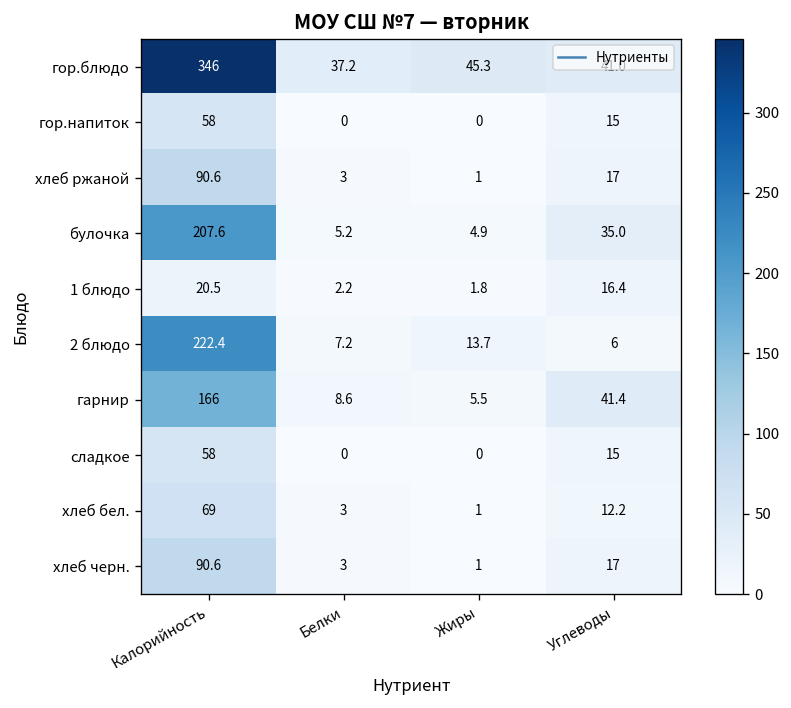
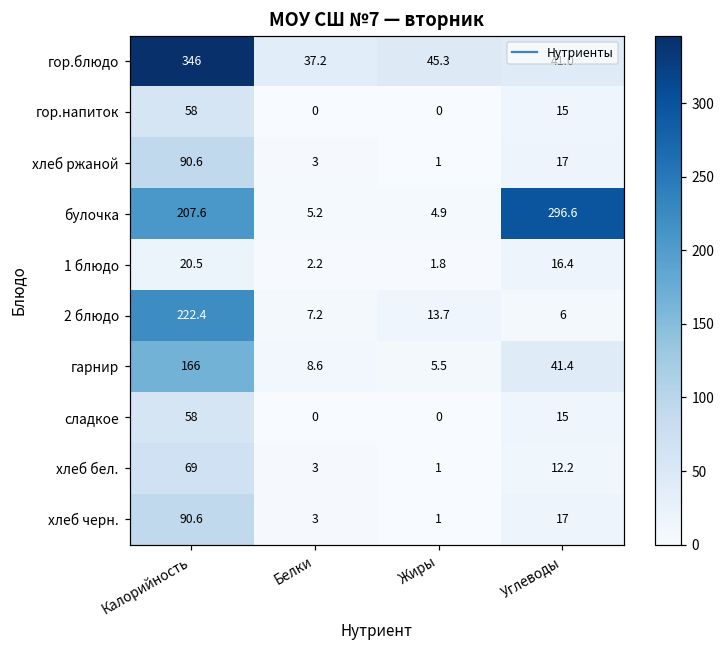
  {
    "гор.блюдо": {
      "Калорийность": 346,
      "Белки": 37.2,
      "Жиры": 45.3
    },
    "гор.напиток": {
      "Калорийность": 58,
      "Белки": 0,
      "Жиры": 0,
      "Углеводы": 15
    },
    "хлеб ржаной": {
      "Калорийность": 90.6,
      "Белки": 3,
      "Жиры": 1,
      "Углеводы": 17
    },
    "булочка": {
      "Калорийность": 207.6,
      "Белки": 5.2,
      "Жиры": 4.9,
-     "Углеводы": 35.0
+     "Углеводы": 296.6
    },
    "1 блюдо": {
      "Калорийность": 20.5,
      "Белки": 2.2,
      "Жиры": 1.8,
      "Углеводы": 16.4
    },
    "2 блюдо": {
      "Калорийность": 222.4,
      "Белки": 7.2,
      "Жиры": 13.7,
      "Углеводы": 6
    },
    "гарнир": {
      "Калорийность": 166,
      "Белки": 8.6,
      "Жиры": 5.5,
      "Углеводы": 41.4
    },
    "сладкое": {
      "Калорийность": 58,
      "Белки": 0,
      "Жиры": 0,
      "Углеводы": 15
    },
    "хлеб бел.": {
      "Калорийность": 69,
      "Белки": 3,
      "Жиры": 1,
      "Углеводы": 12.2
    },
    "хлеб черн.": {
      "Калорийность": 90.6,
      "Белки": 3,
      "Жиры": 1,
      "Углеводы": 17
    }
  }
